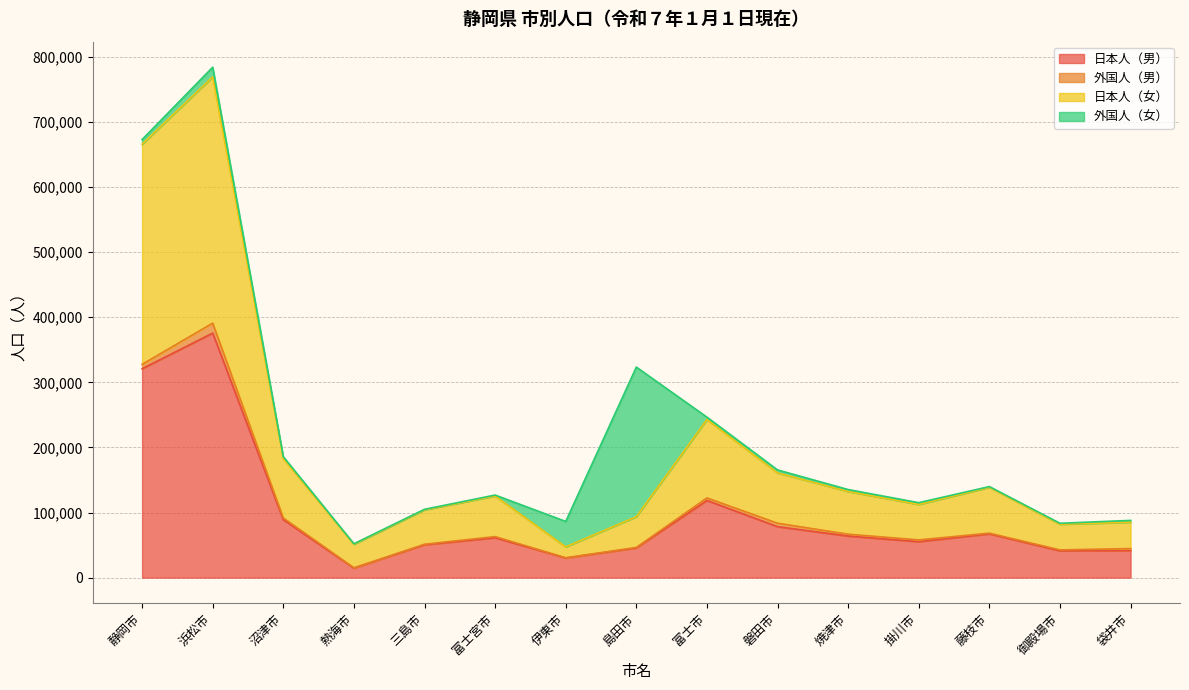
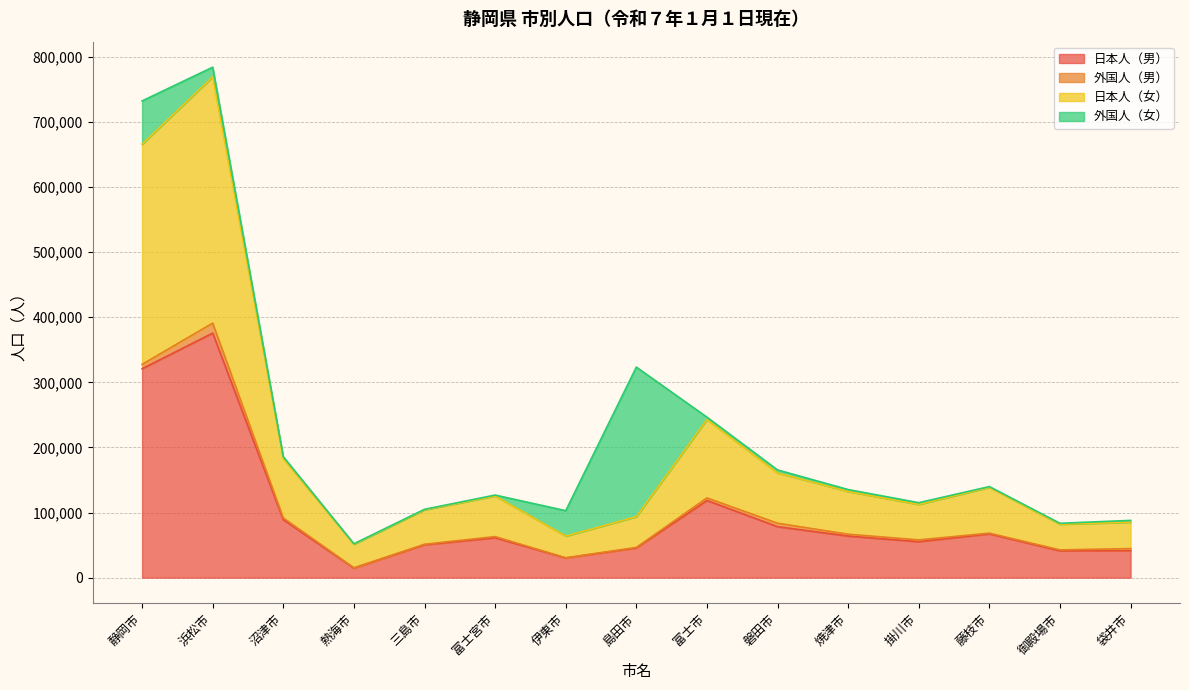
  {
    "日本人（女）": {
      "静岡市": "340,000",
      "浜松市": "380,000",
-     "伊東市": "20,000",
+     "伊東市": "30,000",
      "島田市": "50,000",
      "磐田市": "80,000"
    },
    "外国人（女）": {
-     "静岡市": "10,000",
+     "静岡市": "70,000",
      "浜松市": "10,000",
      "伊東市": "40,000",
      "島田市": "230,000",
      "磐田市": "0"
    }
  }
